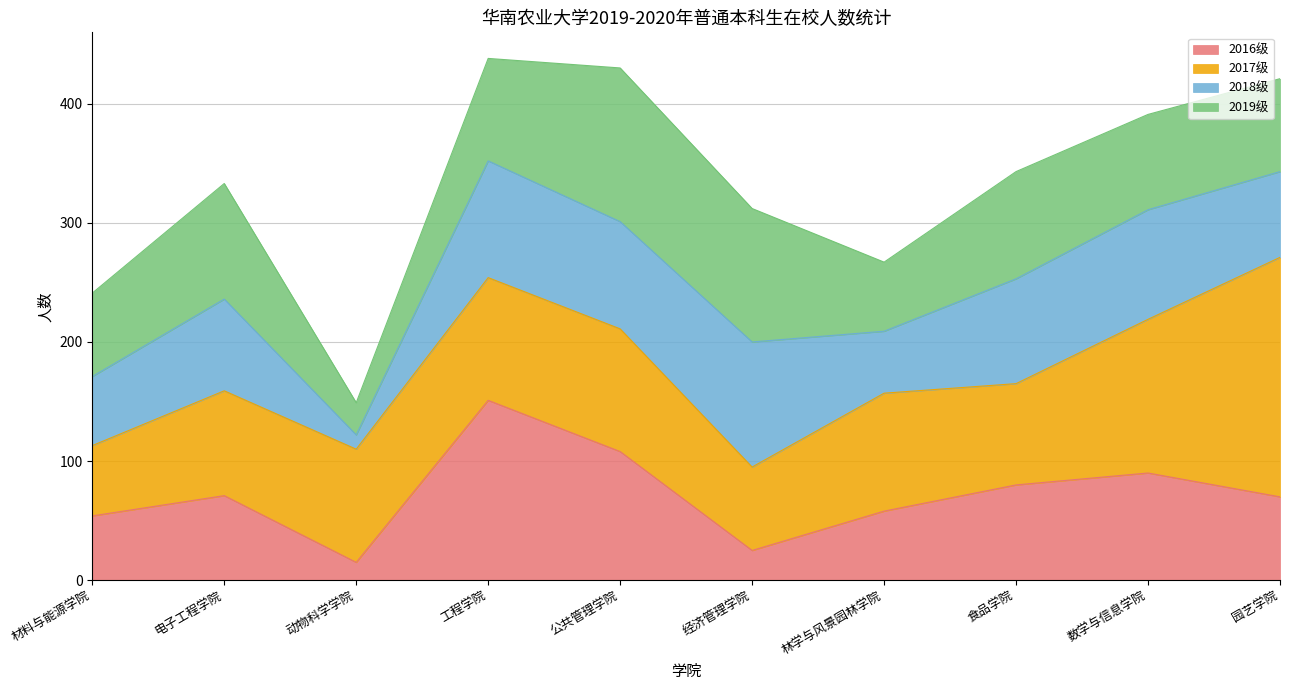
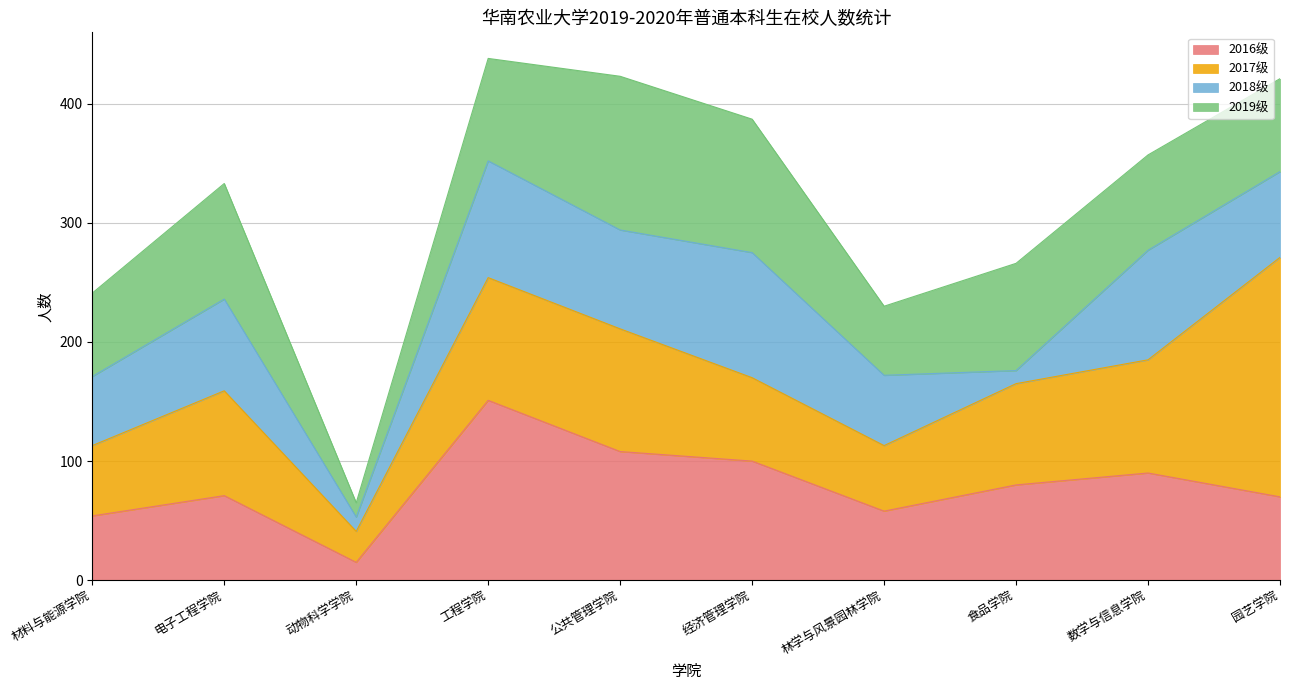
  {
    "2016级": {
      "材料与能源学院": 54,
      "电子工程学院": 71,
      "动物科学学院": 15,
      "工程学院": 151,
      "公共管理学院": 108,
-     "经济管理学院": 25,
+     "经济管理学院": 100,
      "林学与风景园林学院": 58,
      "食品学院": 80,
      "数学与信息学院": 90,
      "园艺学院": 70
    },
    "2017级": {
      "材料与能源学院": 59,
      "电子工程学院": 88,
-     "动物科学学院": 95,
+     "动物科学学院": 26,
      "工程学院": 103,
      "公共管理学院": 103,
      "经济管理学院": 70,
-     "林学与风景园林学院": 99,
+     "林学与风景园林学院": 55,
      "食品学院": 85,
-     "数学与信息学院": 129,
+     "数学与信息学院": 95,
      "园艺学院": 201
    },
    "2018级": {
      "材料与能源学院": 58,
      "电子工程学院": 77,
      "动物科学学院": 12,
      "工程学院": 98,
-     "公共管理学院": 90,
+     "公共管理学院": 83,
      "经济管理学院": 105,
-     "林学与风景园林学院": 52,
-     "食品学院": 88,
+     "林学与风景园林学院": 59,
+     "食品学院": 11,
      "数学与信息学院": 92,
      "园艺学院": 72
    },
    "2019级": {
      "材料与能源学院": 70,
      "电子工程学院": 97,
-     "动物科学学院": 27,
+     "动物科学学院": 12,
      "工程学院": 86,
      "公共管理学院": 129,
      "经济管理学院": 112,
      "林学与风景园林学院": 58,
      "食品学院": 90,
      "数学与信息学院": 80,
      "园艺学院": 78
    }
  }
